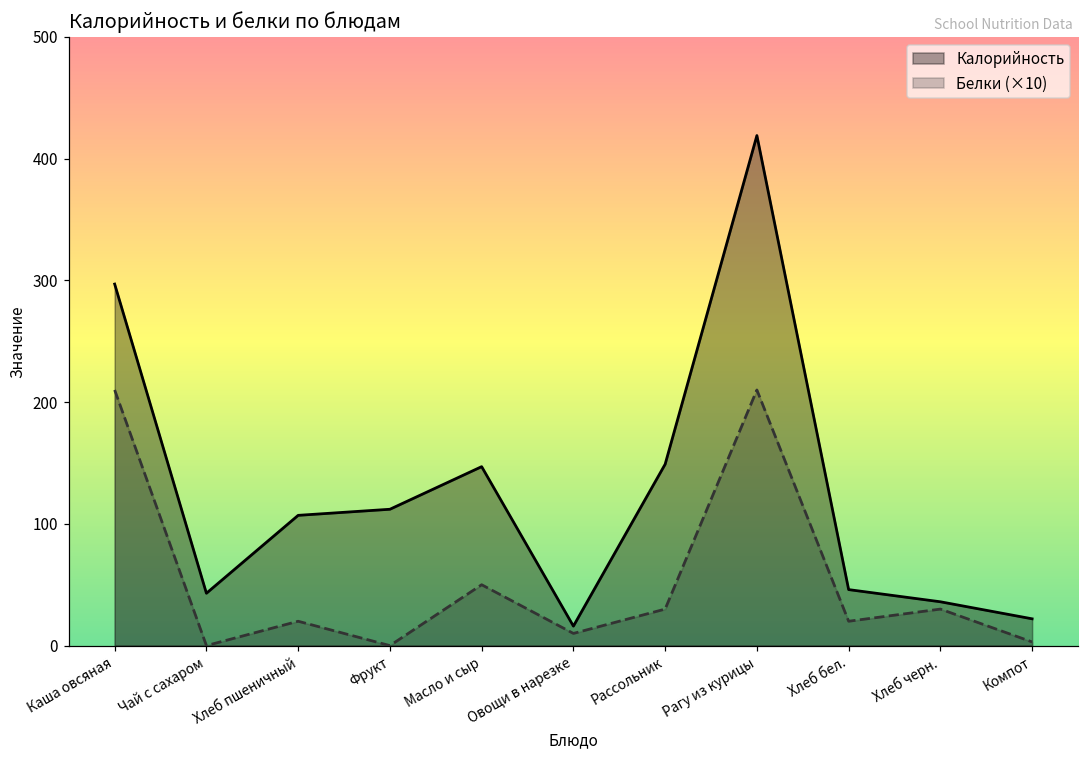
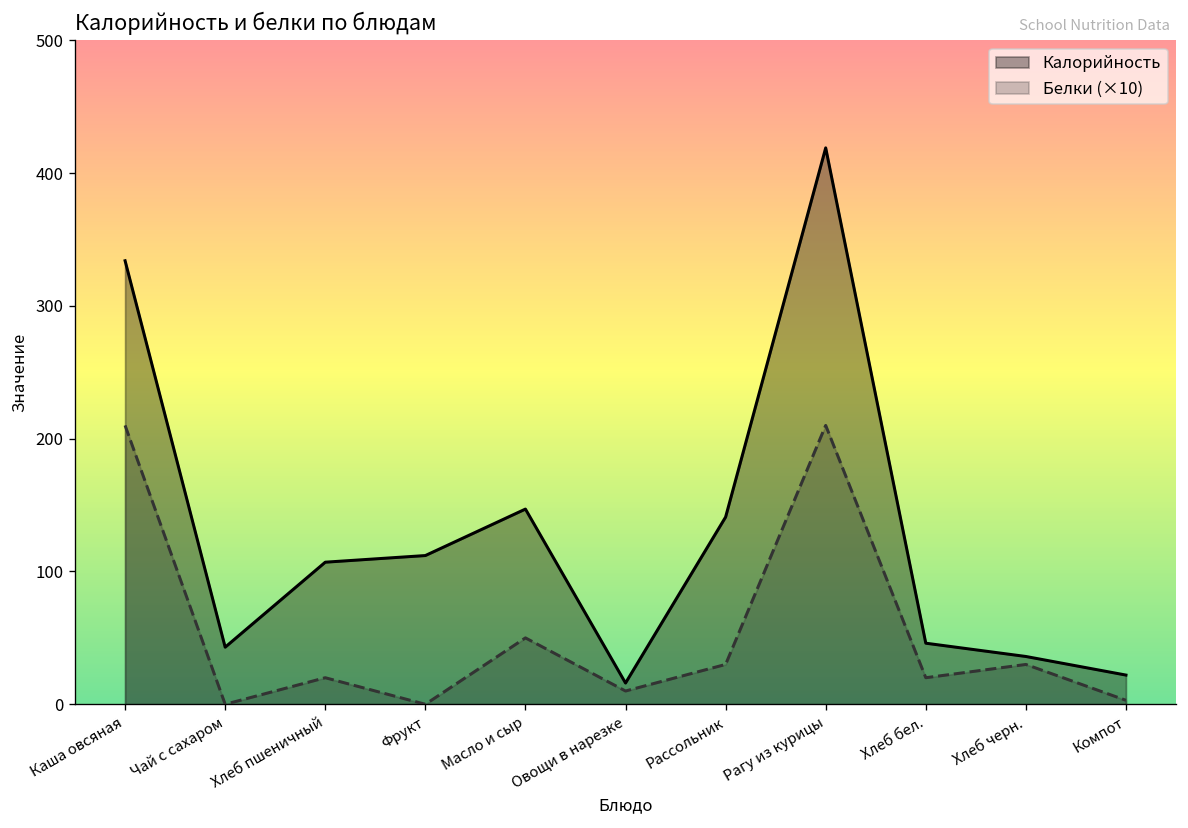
  {
    "Калорийность": {
-     "Каша овсяная": 297,
+     "Каша овсяная": 334,
      "Чай с сахаром": 43,
      "Хлеб пшеничный": 107,
      "Фрукт": 112,
      "Масло и сыр": 147,
      "Овощи в нарезке": 16,
-     "Рассольник": 149,
+     "Рассольник": 141,
      "Рагу из курицы": 419,
      "Хлеб бел.": 46,
      "Хлеб черн.": 36,
      "Компот": 22
    },
    "Белки (×10)": {
      "Каша овсяная": 210,
      "Чай с сахаром": 0,
      "Хлеб пшеничный": 20,
      "Фрукт": 0,
      "Масло и сыр": 50,
      "Овощи в нарезке": 10,
      "Рассольник": 30,
      "Рагу из курицы": 210,
      "Хлеб бел.": 20,
      "Хлеб черн.": 30,
      "Компот": 3
    }
  }
